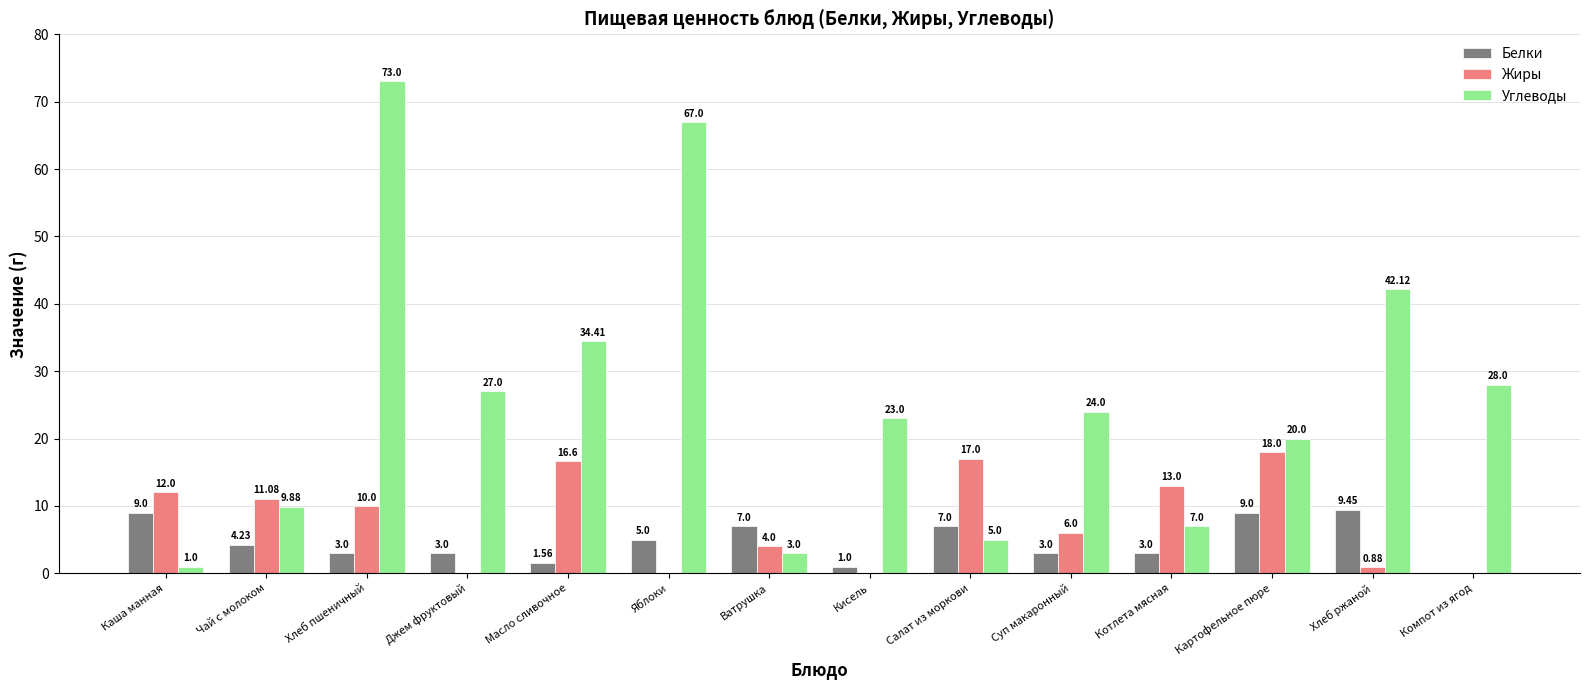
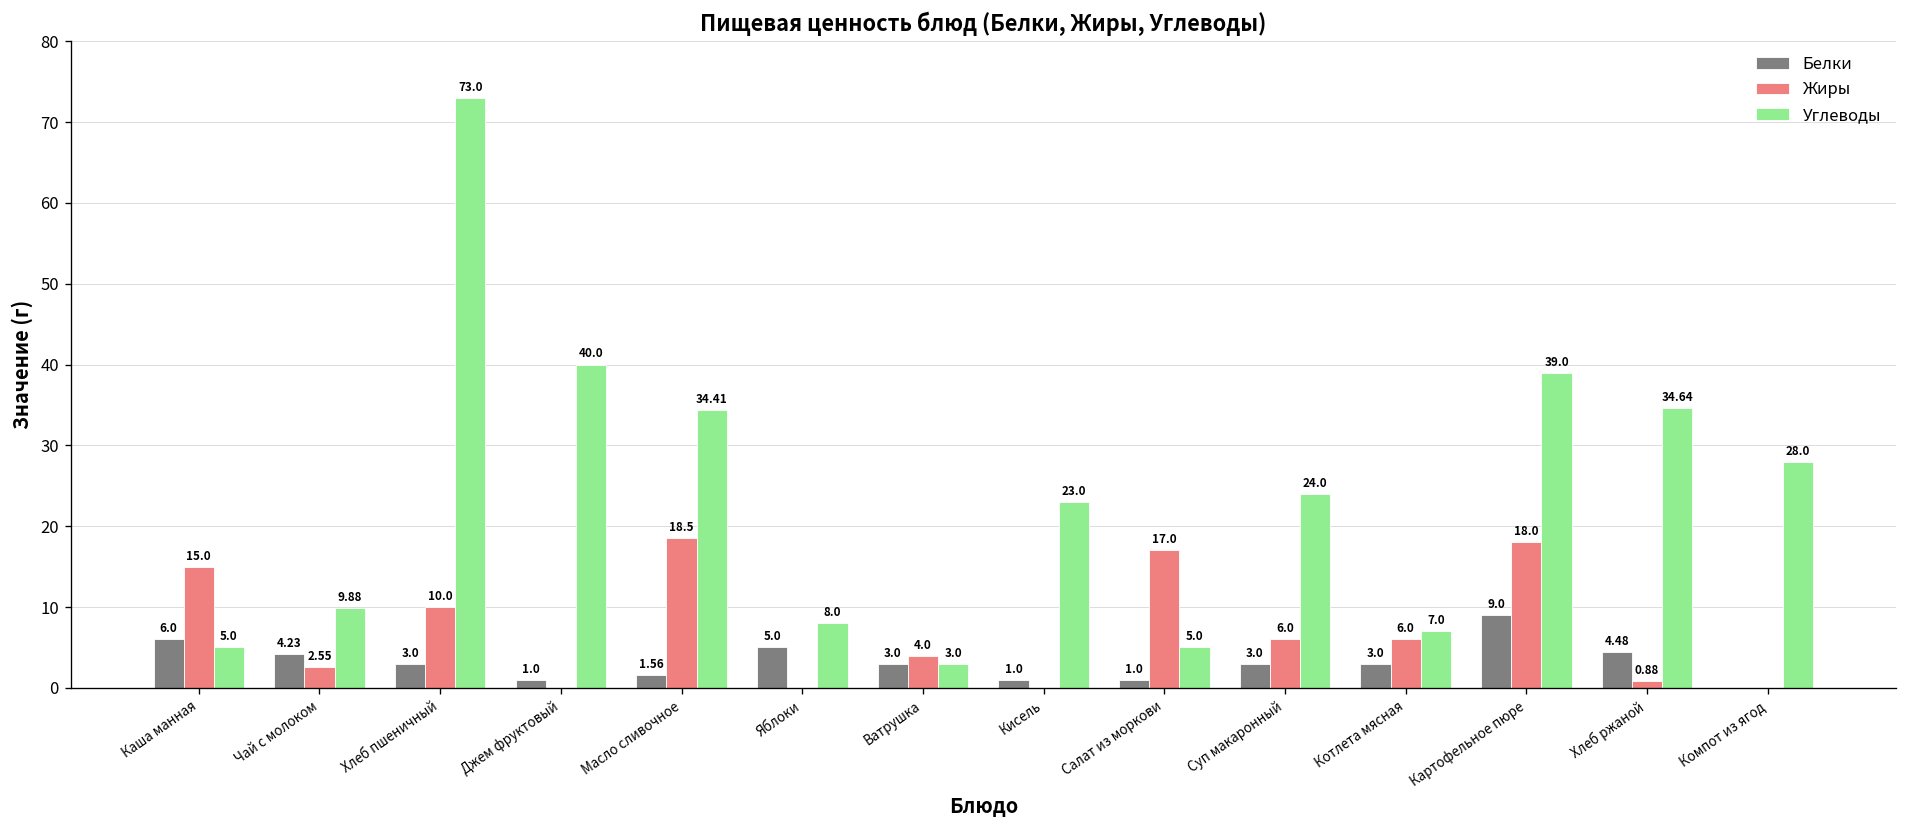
  {
    "Белки": {
-     "Каша манная": 9.0,
+     "Каша манная": 6.0,
      "Чай с молоком": 4.23,
      "Хлеб пшеничный": 3.0,
-     "Джем фруктовый": 3.0,
+     "Джем фруктовый": 1.0,
      "Масло сливочное": 1.56,
      "Яблоки": 5.0,
-     "Ватрушка": 7.0,
+     "Ватрушка": 3.0,
      "Кисель": 1.0,
-     "Салат из моркови": 7.0,
+     "Салат из моркови": 1.0,
      "Суп макаронный": 3.0,
      "Котлета мясная": 3.0,
      "Картофельное пюре": 9.0,
-     "Хлеб ржаной": 9.45
+     "Хлеб ржаной": 4.48
    },
    "Жиры": {
-     "Каша манная": 12.0,
-     "Чай с молоком": 11.08,
+     "Каша манная": 15.0,
+     "Чай с молоком": 2.55,
      "Хлеб пшеничный": 10.0,
-     "Масло сливочное": 16.6,
+     "Масло сливочное": 18.5,
      "Ватрушка": 4.0,
      "Салат из моркови": 17.0,
      "Суп макаронный": 6.0,
-     "Котлета мясная": 13.0,
+     "Котлета мясная": 6.0,
      "Картофельное пюре": 18.0,
      "Хлеб ржаной": 0.88
    },
    "Углеводы": {
-     "Каша манная": 1.0,
+     "Каша манная": 5.0,
      "Чай с молоком": 9.88,
      "Хлеб пшеничный": 73.0,
-     "Джем фруктовый": 27.0,
+     "Джем фруктовый": 40.0,
      "Масло сливочное": 34.41,
-     "Яблоки": 67.0,
+     "Яблоки": 8.0,
      "Ватрушка": 3.0,
      "Кисель": 23.0,
      "Салат из моркови": 5.0,
      "Суп макаронный": 24.0,
      "Котлета мясная": 7.0,
-     "Картофельное пюре": 20.0,
-     "Хлеб ржаной": 42.12,
+     "Картофельное пюре": 39.0,
+     "Хлеб ржаной": 34.64,
      "Компот из ягод": 28.0
    }
  }
